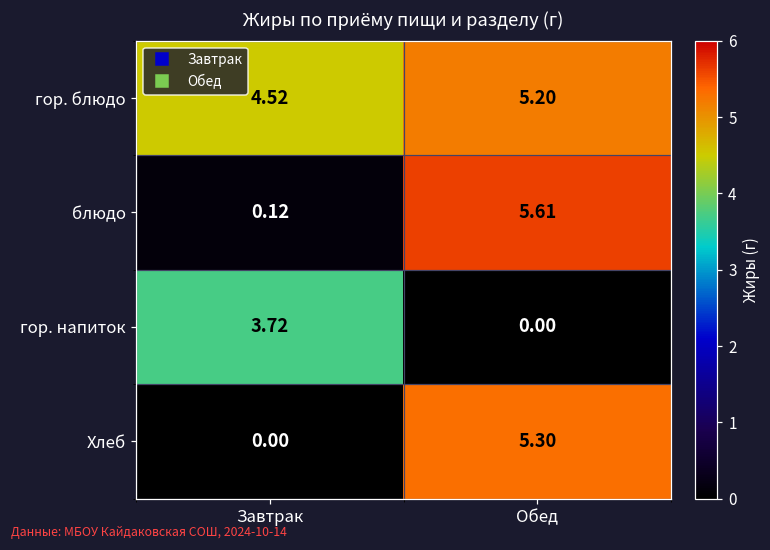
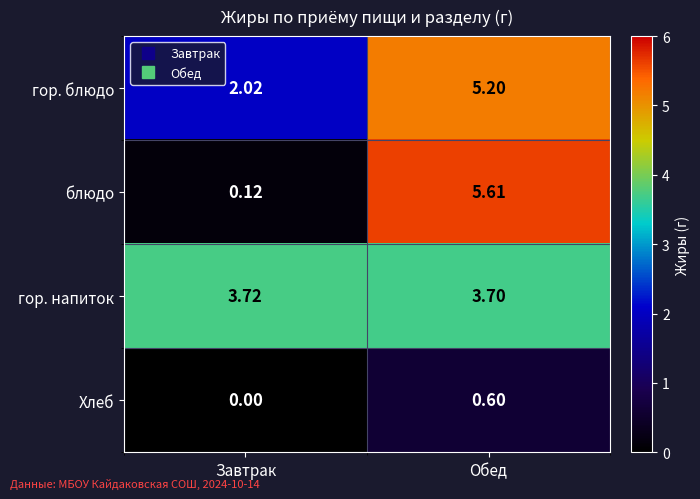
  {
    "гор. блюдо": {
-     "Завтрак": 4.52,
+     "Завтрак": 2.02,
      "Обед": 5.20
    },
    "блюдо": {
      "Завтрак": 0.12,
      "Обед": 5.61
    },
    "гор. напиток": {
      "Завтрак": 3.72,
-     "Обед": 0.00
+     "Обед": 3.70
    },
    "Хлеб": {
      "Завтрак": 0.00,
-     "Обед": 5.30
+     "Обед": 0.60
    }
  }
